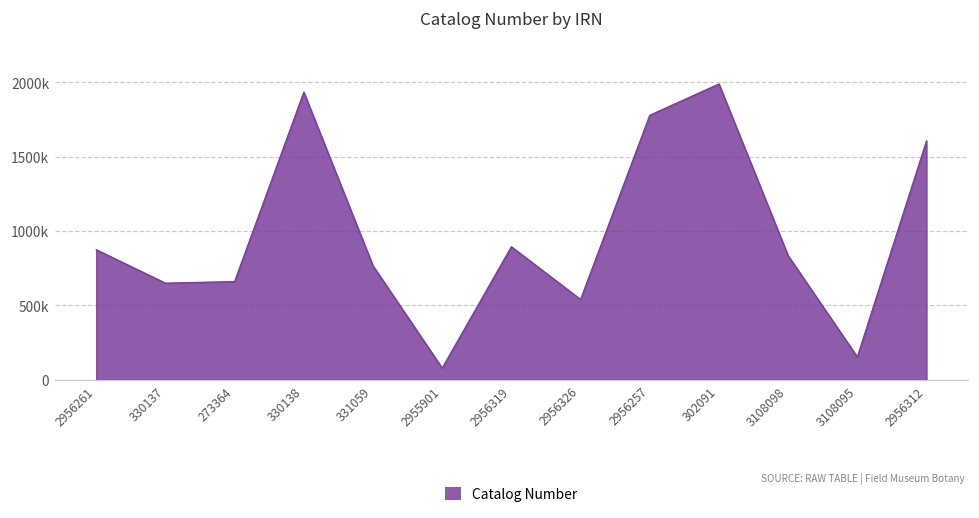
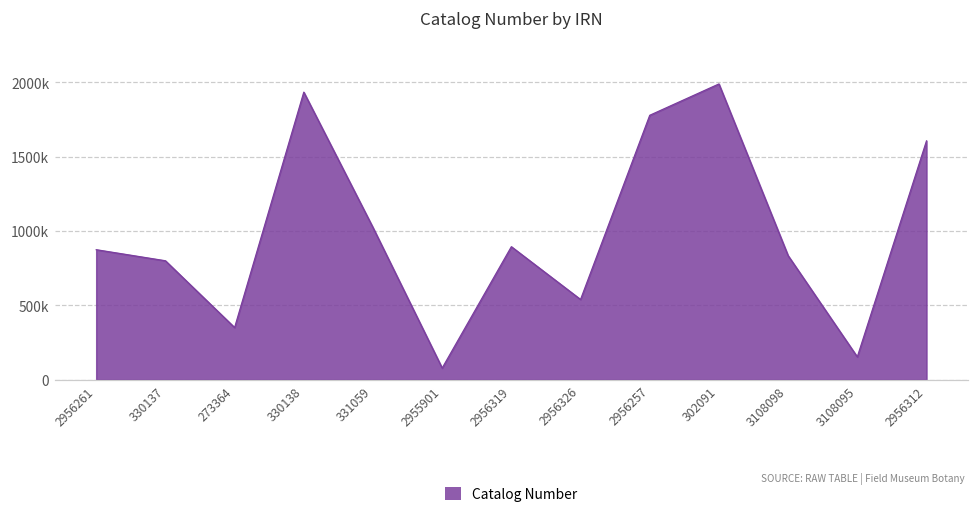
  {
    "2956261": 870000,
-   "330137": 650000,
-   "273364": 660000,
+   "330137": 800000,
+   "273364": 350000,
    "330138": 1930000,
-   "331059": 770000,
+   "331059": 1020000,
    "2955901": 80000,
    "2956319": 890000,
    "2956326": 540000,
    "2956257": 1780000,
    "302091": 1990000,
    "3108098": 830000,
    "3108095": 150000,
    "2956312": 1610000
  }
